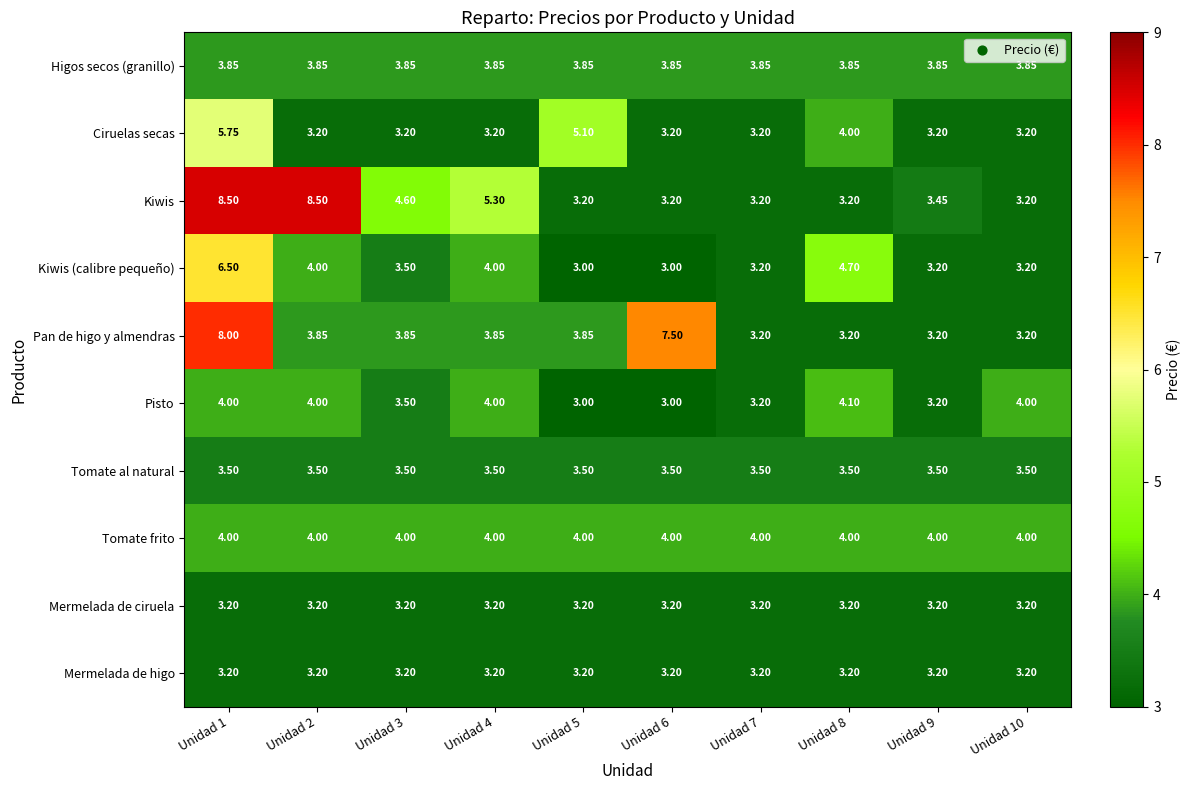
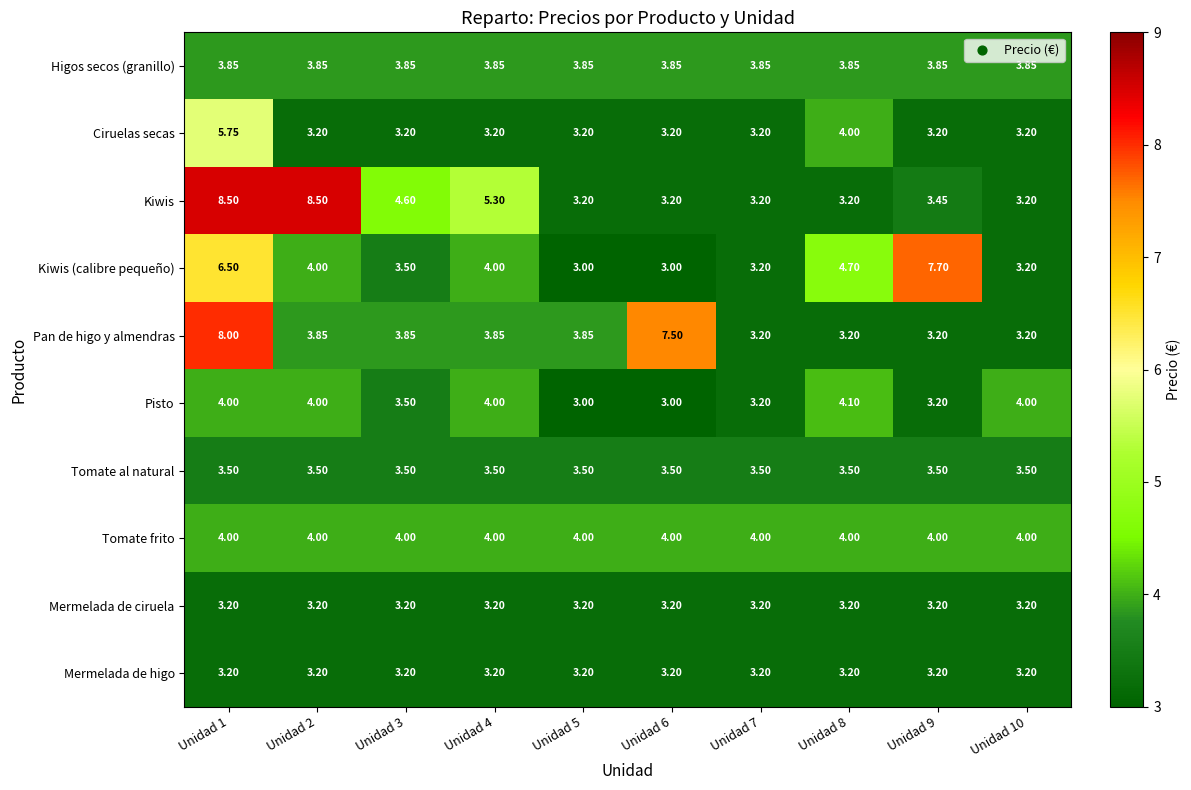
  {
    "Higos secos (granillo)": {
      "Unidad 1": 3.85,
      "Unidad 2": 3.85,
      "Unidad 3": 3.85,
      "Unidad 4": 3.85,
      "Unidad 5": 3.85,
      "Unidad 6": 3.85,
      "Unidad 7": 3.85,
      "Unidad 8": 3.85,
      "Unidad 9": 3.85
    },
    "Ciruelas secas": {
      "Unidad 1": 5.75,
      "Unidad 2": 3.20,
      "Unidad 3": 3.20,
      "Unidad 4": 3.20,
-     "Unidad 5": 5.10,
+     "Unidad 5": 3.20,
      "Unidad 6": 3.20,
      "Unidad 7": 3.20,
      "Unidad 8": 4.00,
      "Unidad 9": 3.20,
      "Unidad 10": 3.20
    },
    "Kiwis": {
      "Unidad 1": 8.50,
      "Unidad 2": 8.50,
      "Unidad 3": 4.60,
      "Unidad 4": 5.30,
      "Unidad 5": 3.20,
      "Unidad 6": 3.20,
      "Unidad 7": 3.20,
      "Unidad 8": 3.20,
      "Unidad 9": 3.45,
      "Unidad 10": 3.20
    },
    "Kiwis (calibre pequeño)": {
      "Unidad 1": 6.50,
      "Unidad 2": 4.00,
      "Unidad 3": 3.50,
      "Unidad 4": 4.00,
      "Unidad 5": 3.00,
      "Unidad 6": 3.00,
      "Unidad 7": 3.20,
      "Unidad 8": 4.70,
-     "Unidad 9": 3.20,
+     "Unidad 9": 7.70,
      "Unidad 10": 3.20
    },
    "Pan de higo y almendras": {
      "Unidad 1": 8.00,
      "Unidad 2": 3.85,
      "Unidad 3": 3.85,
      "Unidad 4": 3.85,
      "Unidad 5": 3.85,
      "Unidad 6": 7.50,
      "Unidad 7": 3.20,
      "Unidad 8": 3.20,
      "Unidad 9": 3.20,
      "Unidad 10": 3.20
    },
    "Pisto": {
      "Unidad 1": 4.00,
      "Unidad 2": 4.00,
      "Unidad 3": 3.50,
      "Unidad 4": 4.00,
      "Unidad 5": 3.00,
      "Unidad 6": 3.00,
      "Unidad 7": 3.20,
      "Unidad 8": 4.10,
      "Unidad 9": 3.20,
      "Unidad 10": 4.00
    },
    "Tomate al natural": {
      "Unidad 1": 3.50,
      "Unidad 2": 3.50,
      "Unidad 3": 3.50,
      "Unidad 4": 3.50,
      "Unidad 5": 3.50,
      "Unidad 6": 3.50,
      "Unidad 7": 3.50,
      "Unidad 8": 3.50,
      "Unidad 9": 3.50,
      "Unidad 10": 3.50
    },
    "Tomate frito": {
      "Unidad 1": 4.00,
      "Unidad 2": 4.00,
      "Unidad 3": 4.00,
      "Unidad 4": 4.00,
      "Unidad 5": 4.00,
      "Unidad 6": 4.00,
      "Unidad 7": 4.00,
      "Unidad 8": 4.00,
      "Unidad 9": 4.00,
      "Unidad 10": 4.00
    },
    "Mermelada de ciruela": {
      "Unidad 1": 3.20,
      "Unidad 2": 3.20,
      "Unidad 3": 3.20,
      "Unidad 4": 3.20,
      "Unidad 5": 3.20,
      "Unidad 6": 3.20,
      "Unidad 7": 3.20,
      "Unidad 8": 3.20,
      "Unidad 9": 3.20,
      "Unidad 10": 3.20
    },
    "Mermelada de higo": {
      "Unidad 1": 3.20,
      "Unidad 2": 3.20,
      "Unidad 3": 3.20,
      "Unidad 4": 3.20,
      "Unidad 5": 3.20,
      "Unidad 6": 3.20,
      "Unidad 7": 3.20,
      "Unidad 8": 3.20,
      "Unidad 9": 3.20,
      "Unidad 10": 3.20
    }
  }
